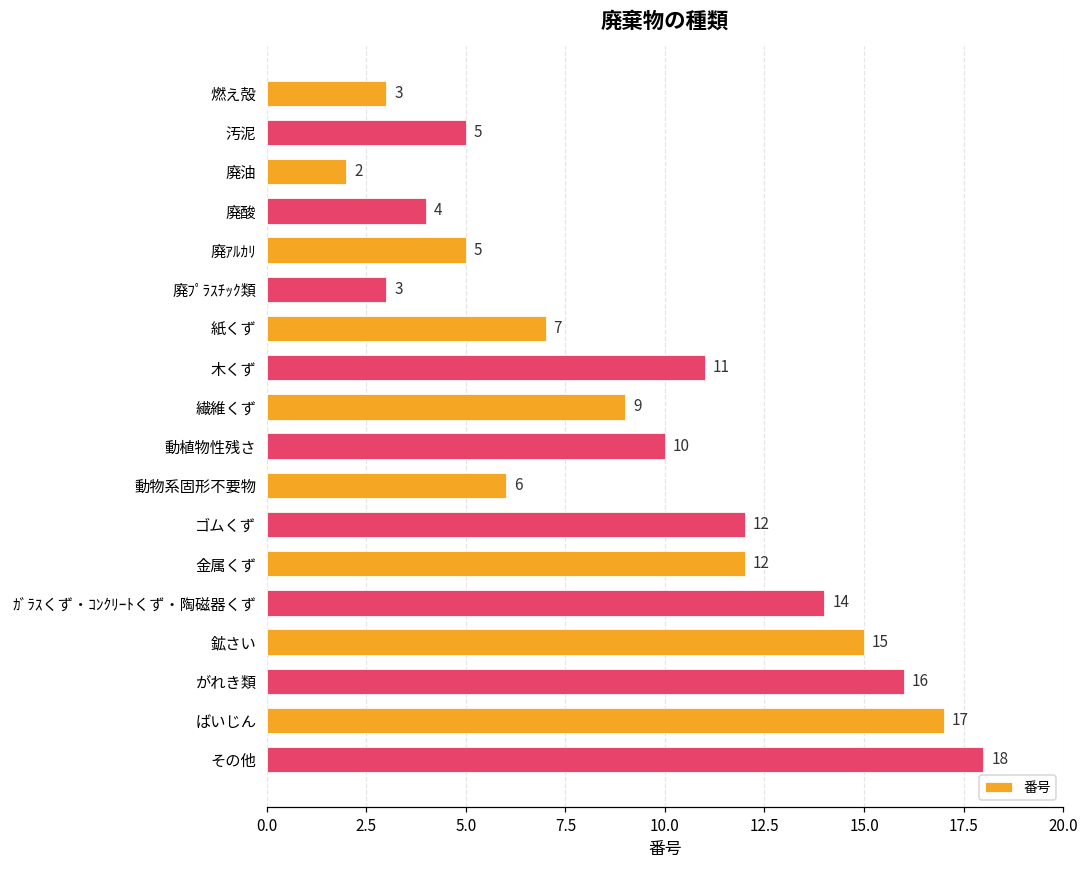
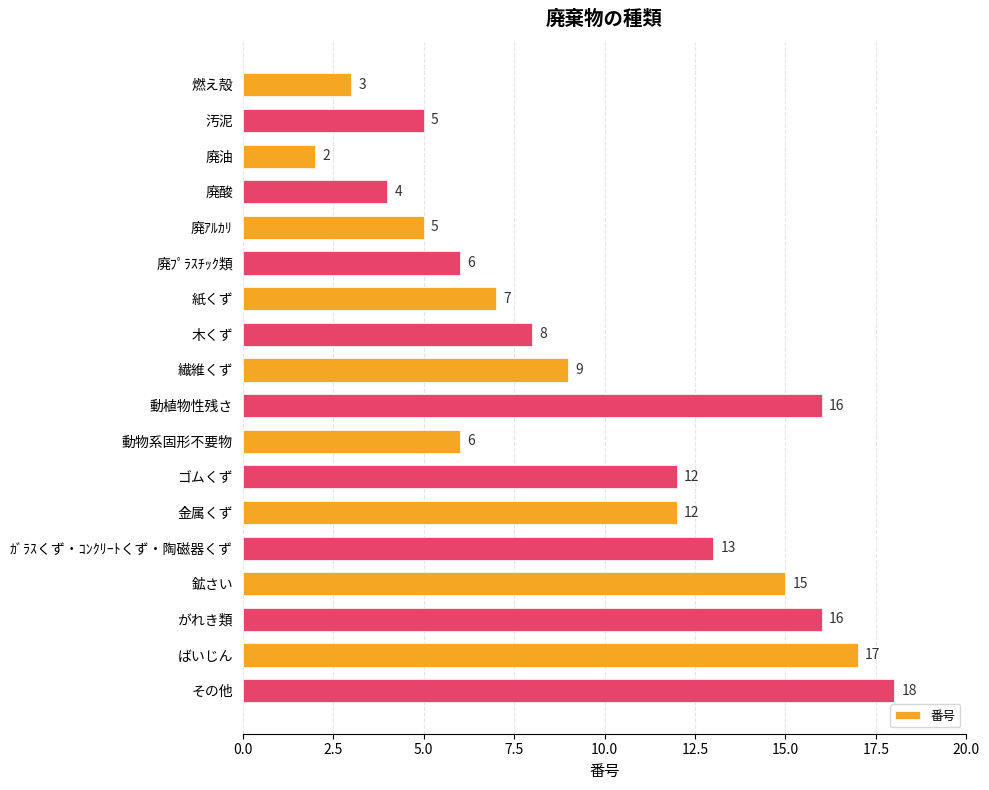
  {
    "燃え殻": 3,
    "汚泥": 5,
    "廃油": 2,
    "廃酸": 4,
    "廃ｱﾙｶﾘ": 5,
-   "廃ﾌﾟﾗｽﾁｯｸ類": 3,
+   "廃ﾌﾟﾗｽﾁｯｸ類": 6,
    "紙くず": 7,
-   "木くず": 11,
+   "木くず": 8,
    "繊維くず": 9,
-   "動植物性残さ": 10,
+   "動植物性残さ": 16,
    "動物系固形不要物": 6,
    "ゴムくず": 12,
    "金属くず": 12,
-   "ｶﾞﾗｽくず・ｺﾝｸﾘｰﾄくず・陶磁器くず": 14,
+   "ｶﾞﾗｽくず・ｺﾝｸﾘｰﾄくず・陶磁器くず": 13,
    "鉱さい": 15,
    "がれき類": 16,
    "ばいじん": 17,
    "その他": 18
  }
